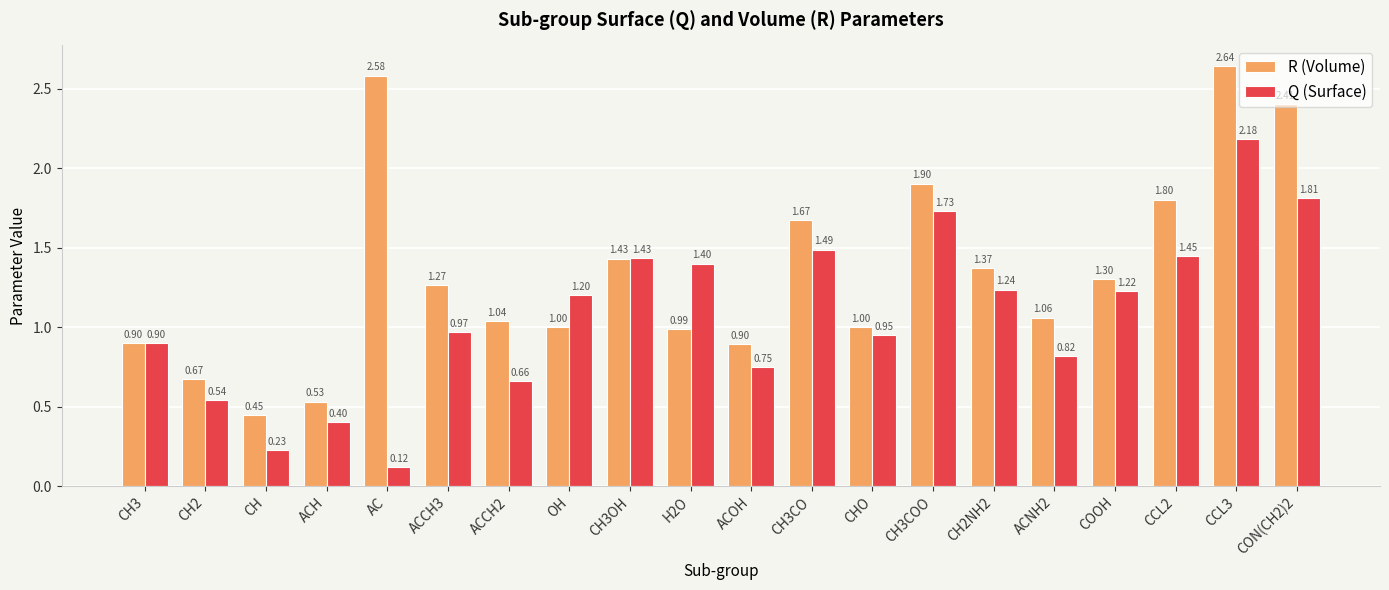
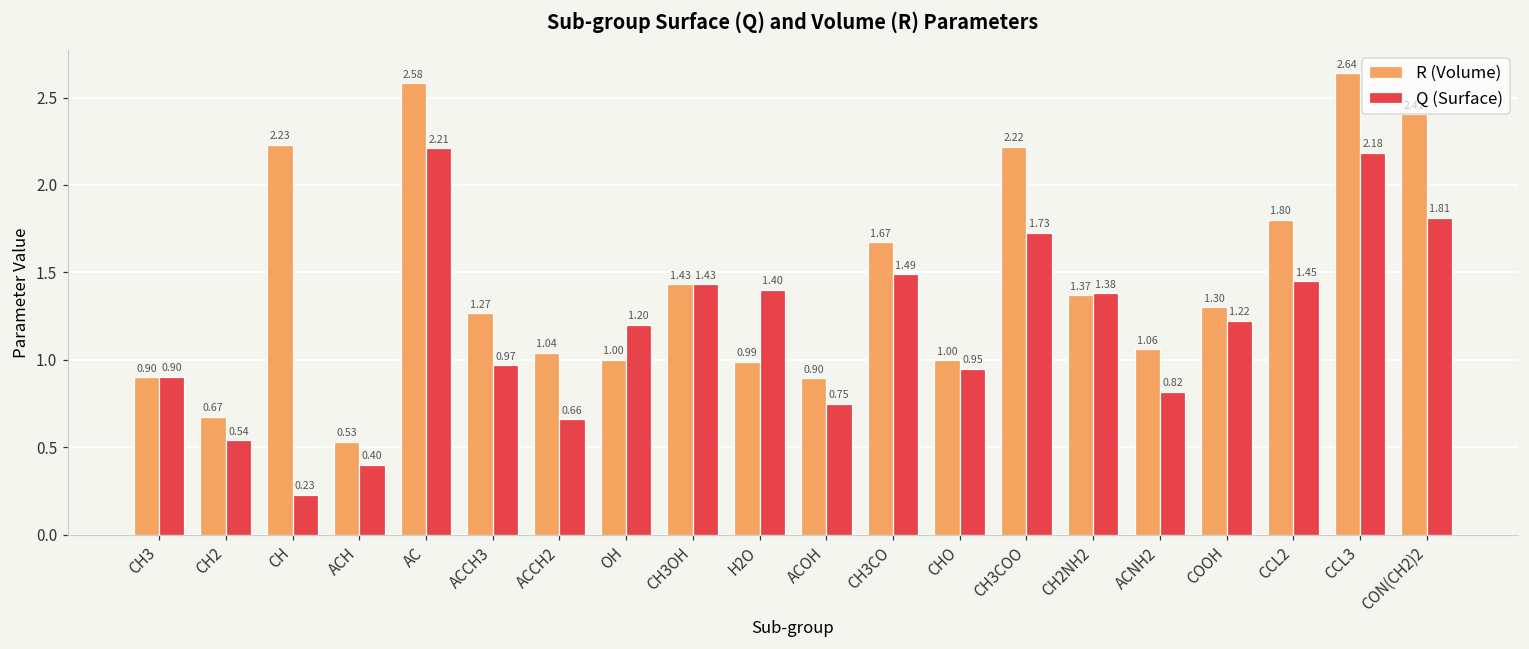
  {
    "R (Volume)": {
      "CH3": 0.90,
      "CH2": 0.67,
-     "CH": 0.45,
+     "CH": 2.23,
      "ACH": 0.53,
      "AC": 2.58,
      "ACCH3": 1.27,
      "ACCH2": 1.04,
      "OH": 1.00,
      "CH3OH": 1.43,
      "H2O": 0.99,
      "ACOH": 0.90,
      "CH3CO": 1.67,
      "CHO": 1.00,
-     "CH3COO": 1.90,
+     "CH3COO": 2.22,
      "CH2NH2": 1.37,
      "ACNH2": 1.06,
      "COOH": 1.30,
      "CCL2": 1.80,
      "CCL3": 2.64
    },
    "Q (Surface)": {
      "CH3": 0.90,
      "CH2": 0.54,
      "CH": 0.23,
      "ACH": 0.40,
-     "AC": 0.12,
+     "AC": 2.21,
      "ACCH3": 0.97,
      "ACCH2": 0.66,
      "OH": 1.20,
      "CH3OH": 1.43,
      "H2O": 1.40,
      "ACOH": 0.75,
      "CH3CO": 1.49,
      "CHO": 0.95,
      "CH3COO": 1.73,
-     "CH2NH2": 1.24,
+     "CH2NH2": 1.38,
      "ACNH2": 0.82,
      "COOH": 1.22,
      "CCL2": 1.45,
      "CCL3": 2.18,
      "CON(CH2)2": 1.81
    }
  }
